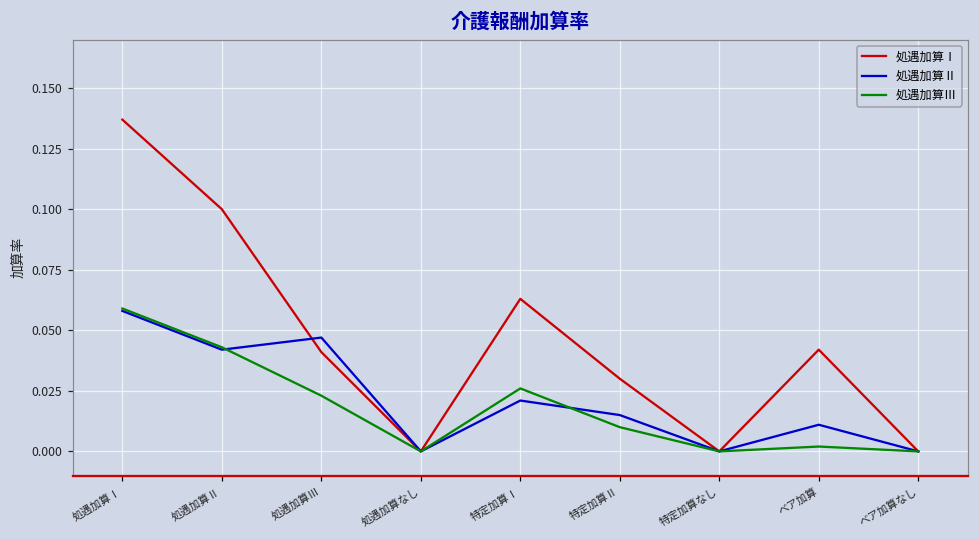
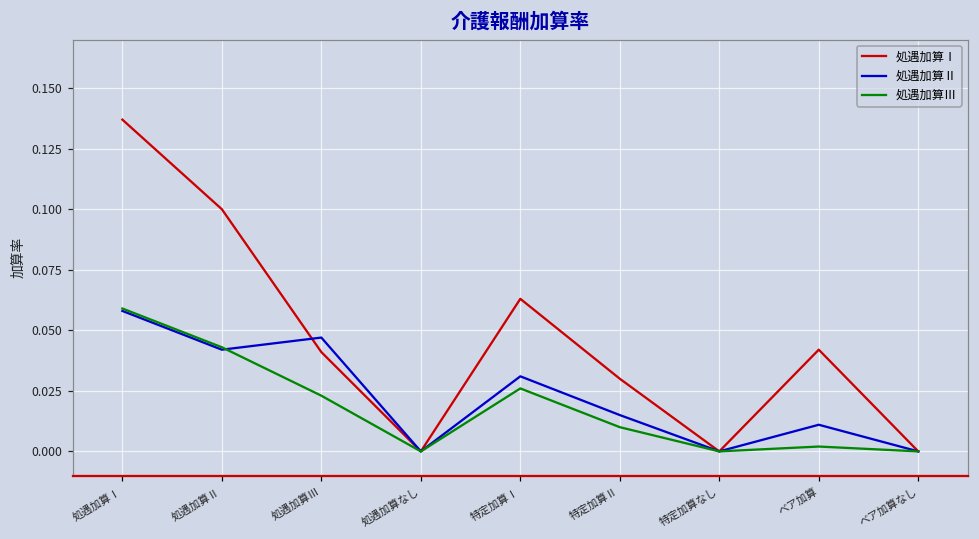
  {
    "処遇加算Ⅰ": {
      "処遇加算Ⅰ": 0.137,
      "処遇加算Ⅱ": 0.100,
      "処遇加算Ⅲ": 0.041,
      "特定加算Ⅰ": 0.063,
      "特定加算Ⅱ": 0.030,
      "ベア加算": 0.042
    },
    "処遇加算Ⅱ": {
      "処遇加算Ⅲ": 0.047,
-     "特定加算Ⅰ": 0.021,
+     "特定加算Ⅰ": 0.031,
      "特定加算Ⅱ": 0.015,
      "ベア加算": 0.011
    },
    "処遇加算Ⅲ": {
      "処遇加算Ⅲ": 0.023,
      "特定加算Ⅰ": 0.026,
      "特定加算Ⅱ": 0.010,
      "ベア加算": 0.002
    }
  }
